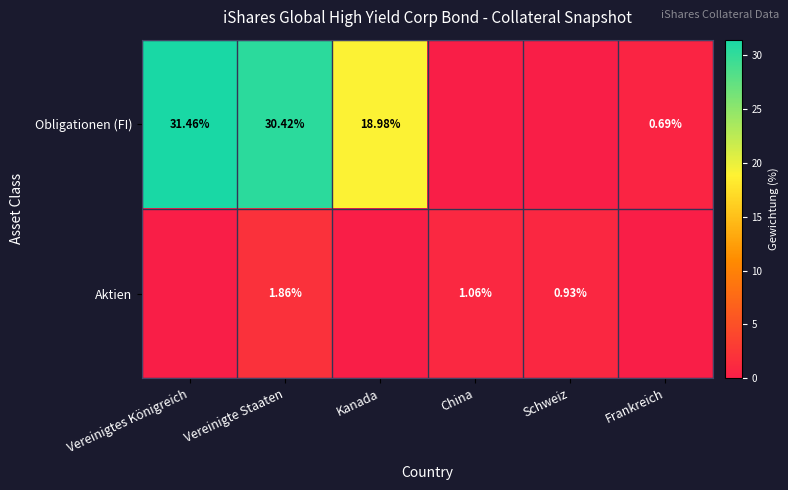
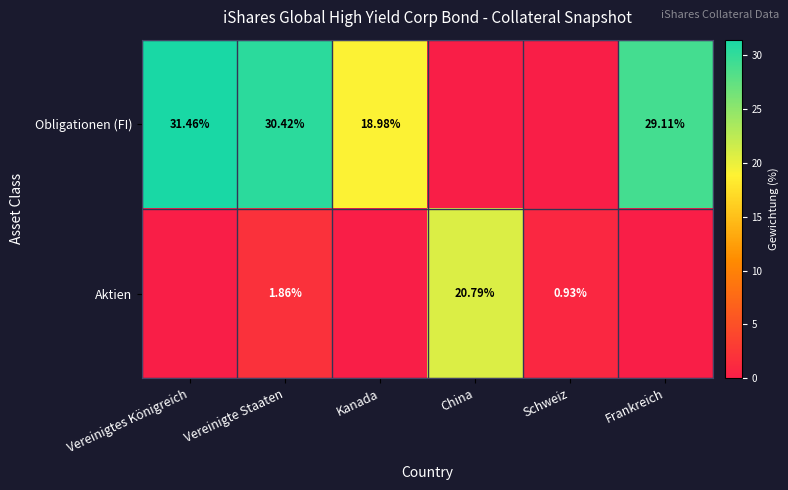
  {
    "Obligationen (FI)": {
      "Vereinigtes Königreich": "31.46%",
      "Vereinigte Staaten": "30.42%",
      "Kanada": "18.98%",
-     "Frankreich": "0.69%"
+     "Frankreich": "29.11%"
    },
    "Aktien": {
      "Vereinigte Staaten": "1.86%",
-     "China": "1.06%",
+     "China": "20.79%",
      "Schweiz": "0.93%"
    }
  }
